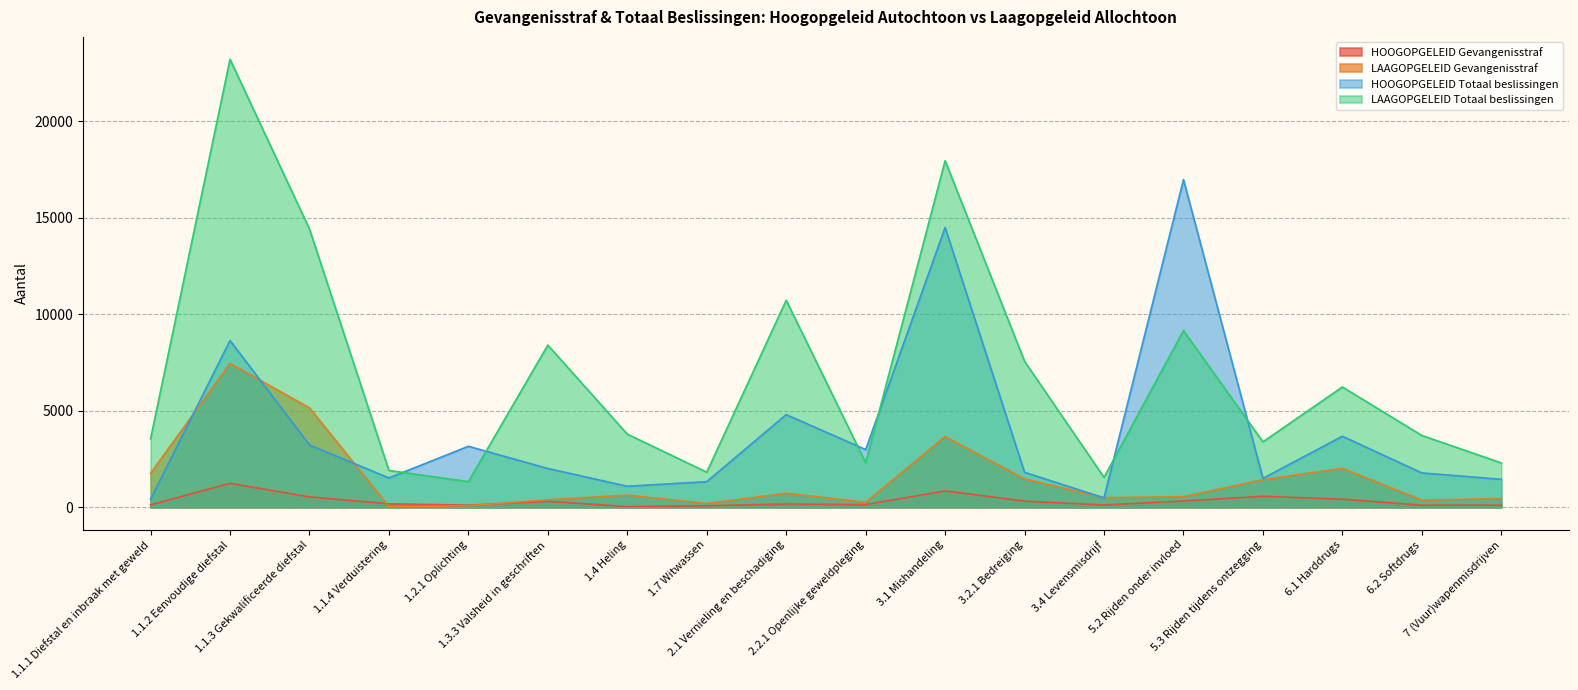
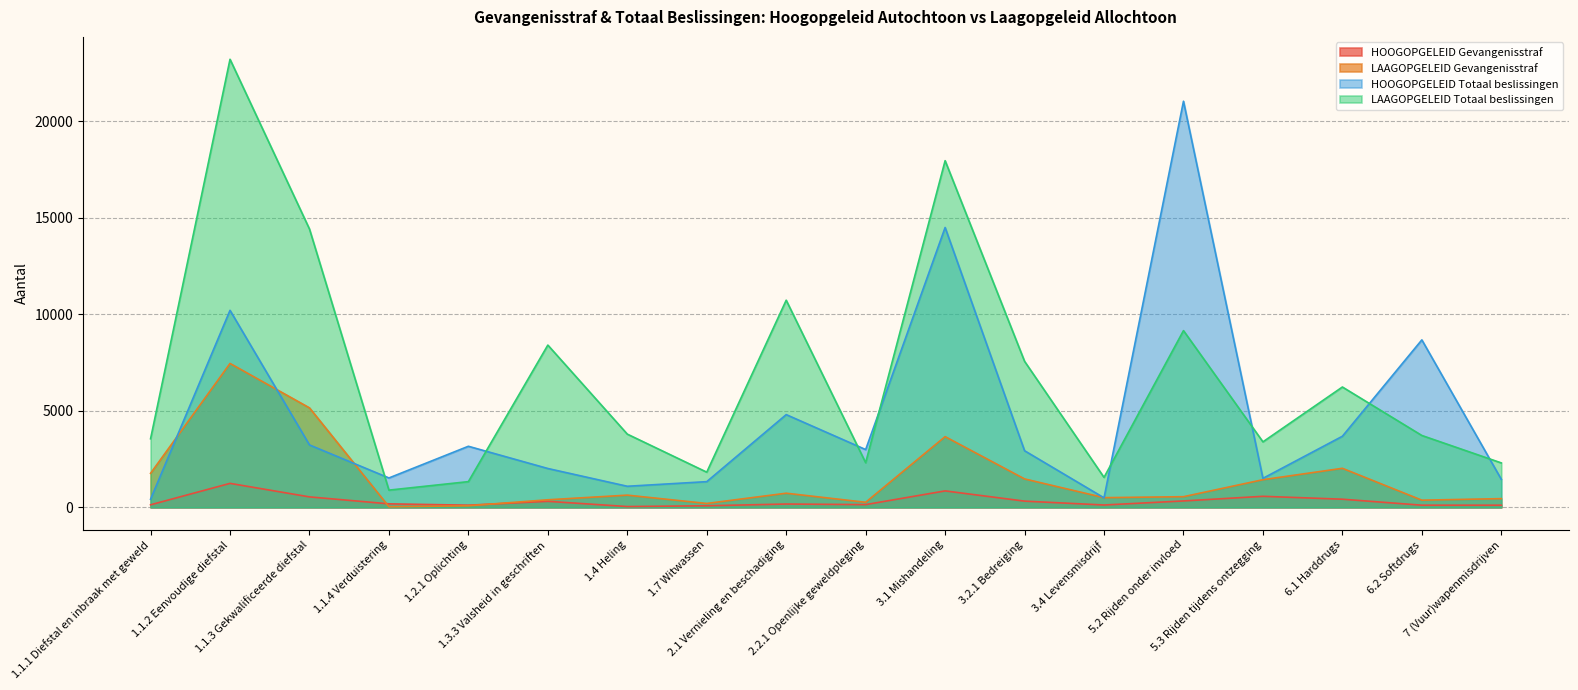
  {
    "HOOGOPGELEID Totaal beslissingen": {
      "1.1.1 Diefstal en inbraak met geweld": 400,
-     "1.1.2 Eenvoudige diefstal": 8600,
+     "1.1.2 Eenvoudige diefstal": 10200,
      "1.1.3 Gekwalificeerde diefstal": 3200,
      "1.1.4 Verduistering": 1500,
      "1.2.1 Oplichting": 3200,
      "1.3.3 Valsheid in geschriften": 2000,
      "1.4 Heling": 1100,
      "1.7 Witwassen": 1300,
      "2.1 Vernieling en beschadiging": 4800,
      "2.2.1 Openlijke geweldpleging": 3000,
      "3.1 Mishandeling": 14500,
-     "3.2.1 Bedreiging": 1800,
-     "5.2 Rijden onder invloed": 17000,
+     "3.2.1 Bedreiging": 2900,
+     "5.2 Rijden onder invloed": 21000,
      "6.1 Harddrugs": 3700,
-     "6.2 Softdrugs": 1800,
+     "6.2 Softdrugs": 8700,
      "7 (Vuur)wapenmisdrijven": 1500
    },
    "LAAGOPGELEID Totaal beslissingen": {
      "1.1.1 Diefstal en inbraak met geweld": 3600,
      "1.1.2 Eenvoudige diefstal": 23200,
      "1.1.3 Gekwalificeerde diefstal": 14400,
-     "1.1.4 Verduistering": 1900,
+     "1.1.4 Verduistering": 900,
      "1.2.1 Oplichting": 1300,
      "1.3.3 Valsheid in geschriften": 8400,
      "1.4 Heling": 3800,
      "1.7 Witwassen": 1800,
      "2.1 Vernieling en beschadiging": 10700,
      "2.2.1 Openlijke geweldpleging": 2300,
      "3.1 Mishandeling": 18000,
      "3.2.1 Bedreiging": 7600,
      "3.4 Levensmisdrijf": 1600,
      "5.2 Rijden onder invloed": 9200,
      "5.3 Rijden tijdens ontzegging": 3400,
      "6.1 Harddrugs": 6200,
      "6.2 Softdrugs": 3700,
      "7 (Vuur)wapenmisdrijven": 2300
    }
  }
